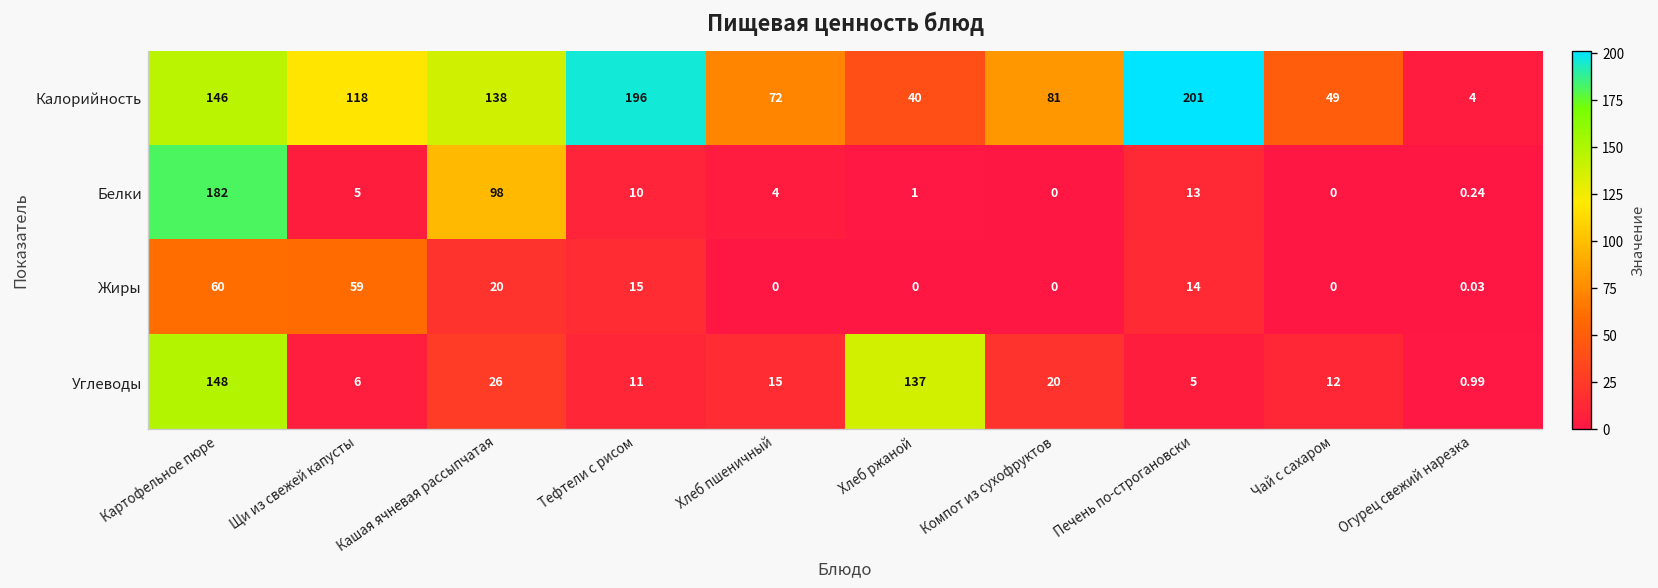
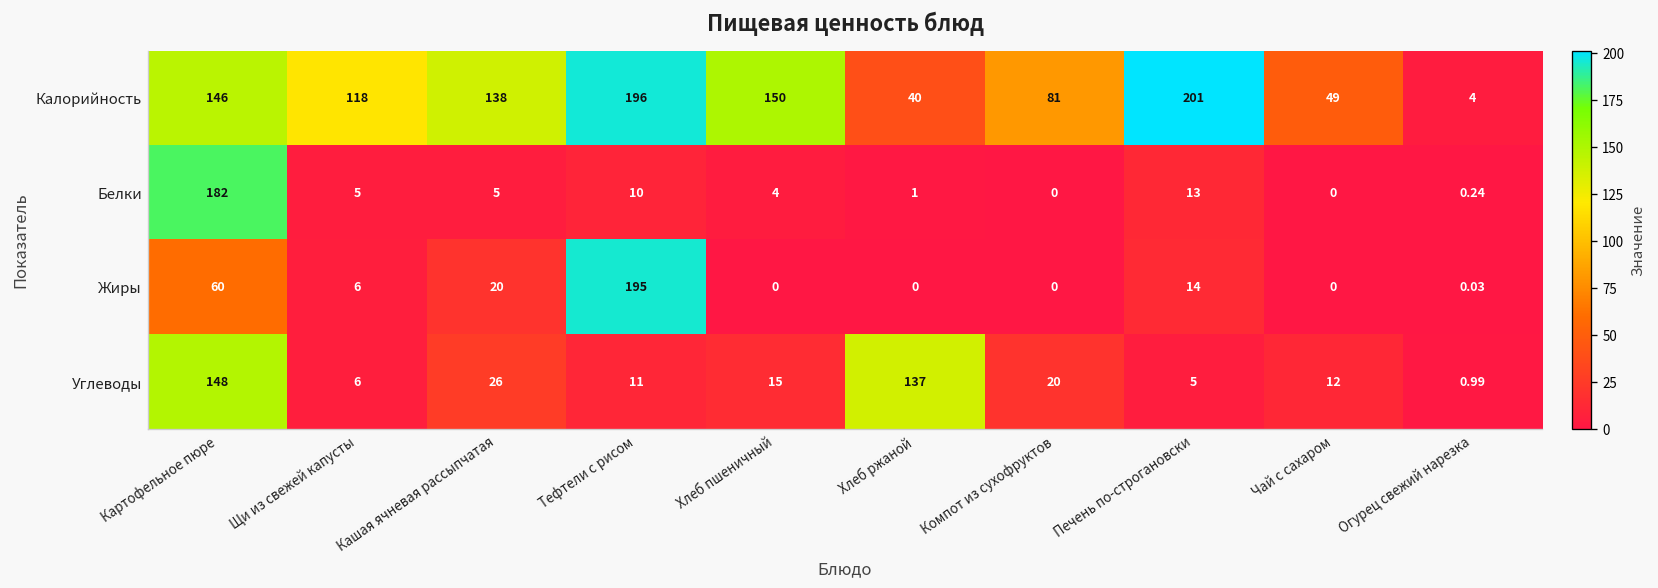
  {
    "Калорийность": {
      "Картофельное пюре": 146,
      "Щи из свежей капусты": 118,
      "Кашая ячневая рассыпчатая": 138,
      "Тефтели с рисом": 196,
-     "Хлеб пшеничный": 72,
+     "Хлеб пшеничный": 150,
      "Хлеб ржаной": 40,
      "Компот из сухофруктов": 81,
      "Печень по-строгановски": 201,
      "Чай с сахаром": 49,
      "Огурец свежий нарезка": 4
    },
    "Белки": {
      "Картофельное пюре": 182,
      "Щи из свежей капусты": 5,
-     "Кашая ячневая рассыпчатая": 98,
+     "Кашая ячневая рассыпчатая": 5,
      "Тефтели с рисом": 10,
      "Хлеб пшеничный": 4,
      "Хлеб ржаной": 1,
      "Компот из сухофруктов": 0,
      "Печень по-строгановски": 13,
      "Чай с сахаром": 0,
      "Огурец свежий нарезка": 0.24
    },
    "Жиры": {
      "Картофельное пюре": 60,
-     "Щи из свежей капусты": 59,
+     "Щи из свежей капусты": 6,
      "Кашая ячневая рассыпчатая": 20,
-     "Тефтели с рисом": 15,
+     "Тефтели с рисом": 195,
      "Хлеб пшеничный": 0,
      "Хлеб ржаной": 0,
      "Компот из сухофруктов": 0,
      "Печень по-строгановски": 14,
      "Чай с сахаром": 0,
      "Огурец свежий нарезка": 0.03
    },
    "Углеводы": {
      "Картофельное пюре": 148,
      "Щи из свежей капусты": 6,
      "Кашая ячневая рассыпчатая": 26,
      "Тефтели с рисом": 11,
      "Хлеб пшеничный": 15,
      "Хлеб ржаной": 137,
      "Компот из сухофруктов": 20,
      "Печень по-строгановски": 5,
      "Чай с сахаром": 12,
      "Огурец свежий нарезка": 0.99
    }
  }
